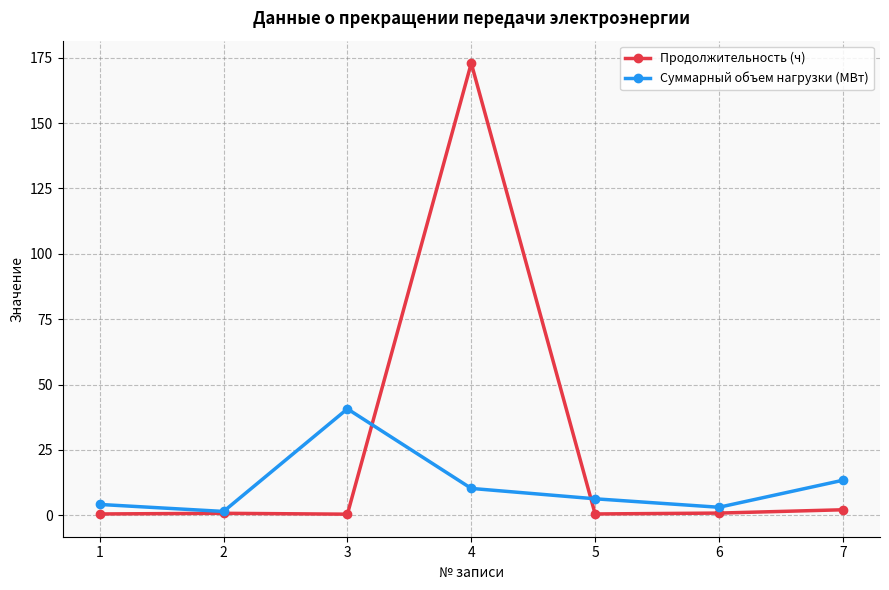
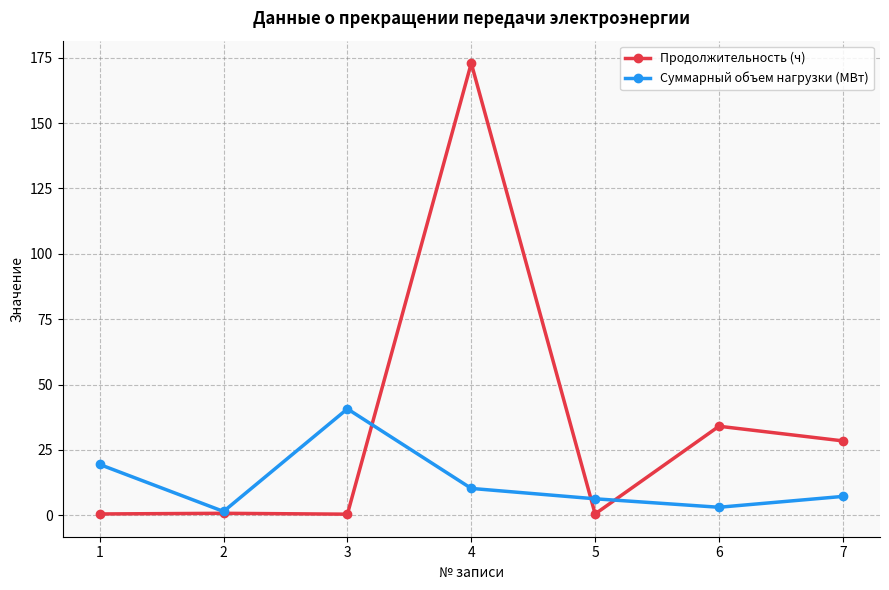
  {
    "Продолжительность (ч)": {
      "1": 0,
      "3": 0,
      "4": 173,
      "5": 1,
-     "6": 1,
-     "7": 2
+     "6": 34,
+     "7": 28
    },
    "Суммарный объем нагрузки (МВт)": {
-     "1": 4,
+     "1": 19,
      "3": 41,
      "4": 10,
      "5": 6,
      "6": 3,
-     "7": 13
+     "7": 7
    }
  }
